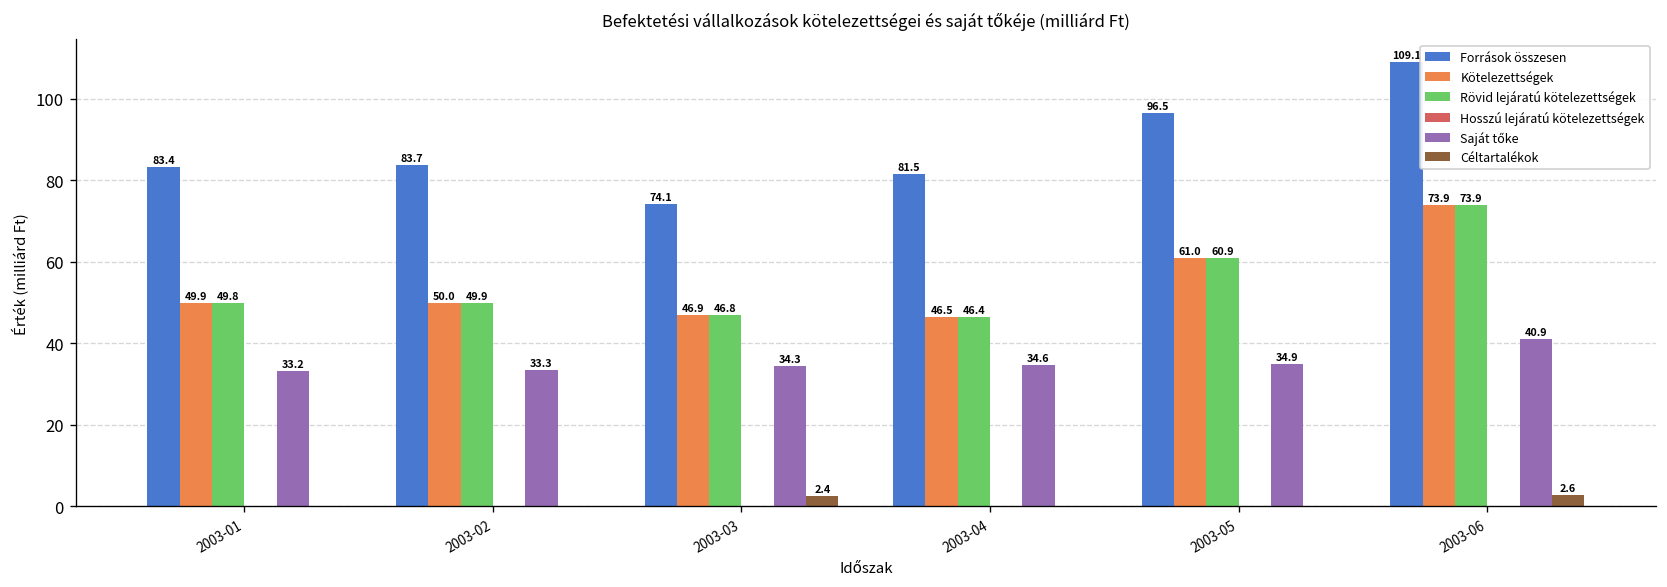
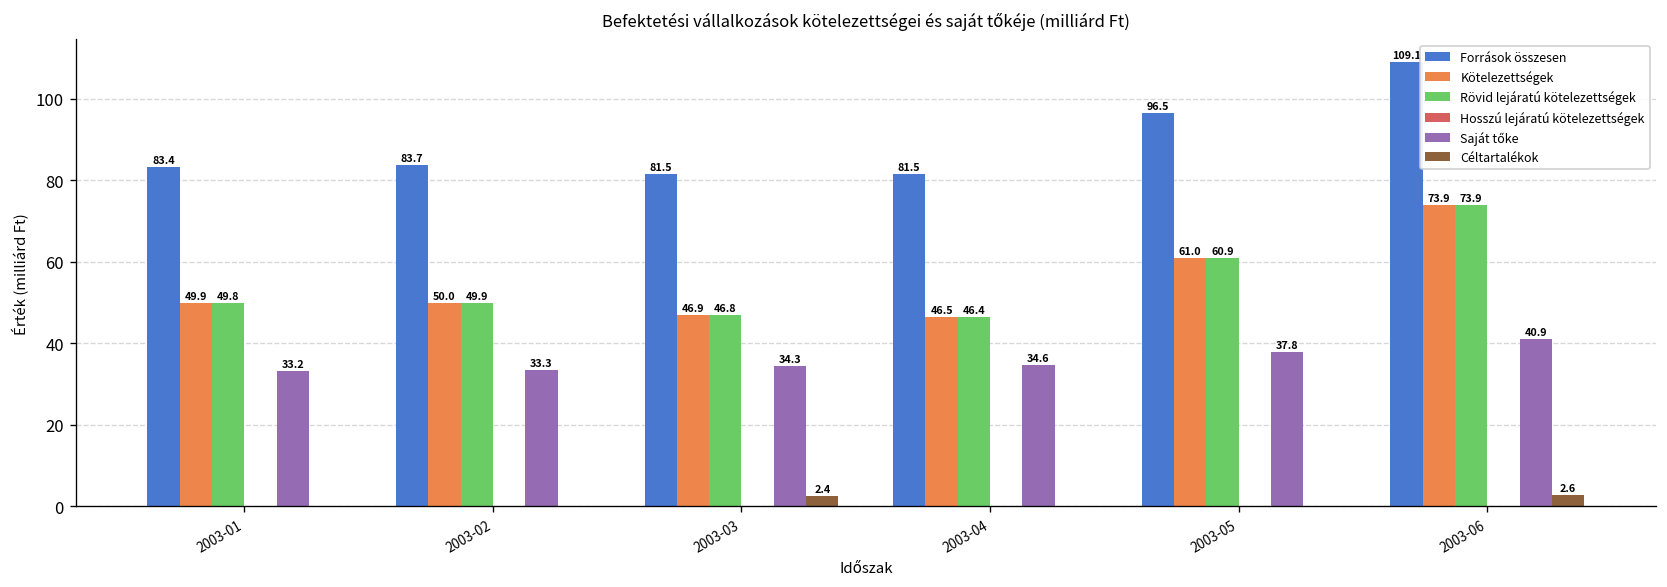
  {
    "Források összesen": {
      "2003-01": 83.4,
      "2003-02": 83.7,
-     "2003-03": 74.1,
+     "2003-03": 81.5,
      "2003-04": 81.5,
      "2003-05": 96.5
    },
    "Rövid lejáratú kötelezettségek": {
      "2003-01": 49.8,
      "2003-02": 49.9,
      "2003-03": 46.8,
      "2003-04": 46.4,
      "2003-05": 60.9,
      "2003-06": 73.9
    },
    "Saját tőke": {
      "2003-01": 33.2,
      "2003-02": 33.3,
      "2003-03": 34.3,
      "2003-04": 34.6,
-     "2003-05": 34.9,
+     "2003-05": 37.8,
      "2003-06": 40.9
    },
    "Céltartalékok": {
      "2003-03": 2.4,
      "2003-06": 2.6
    }
  }
